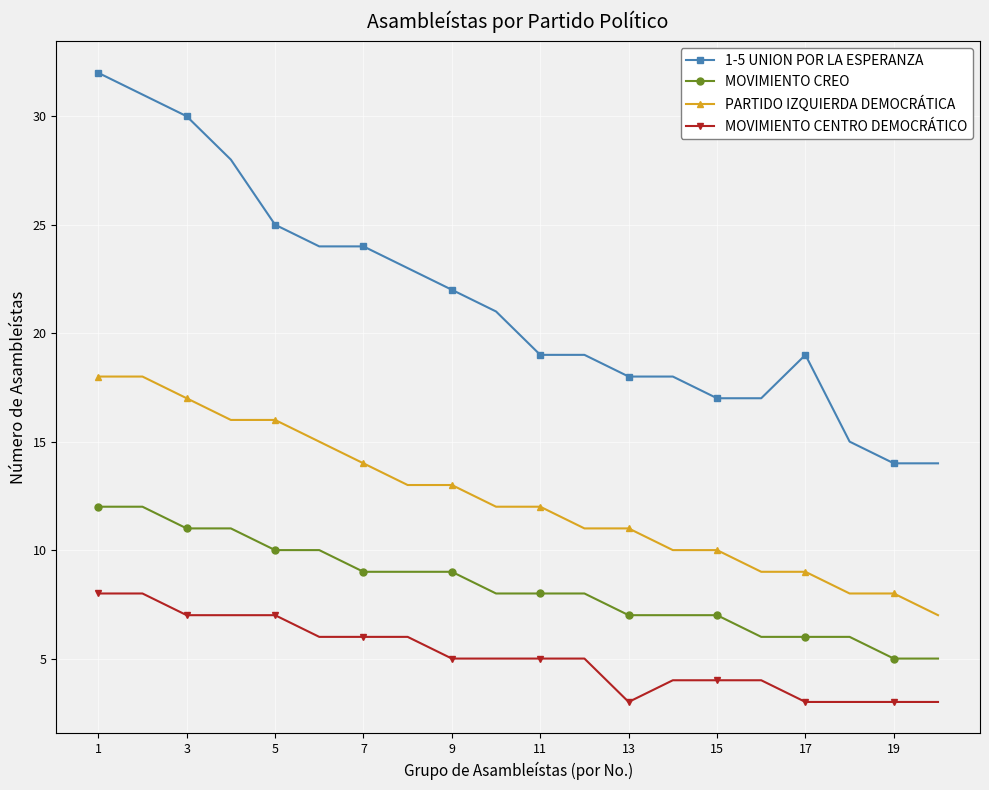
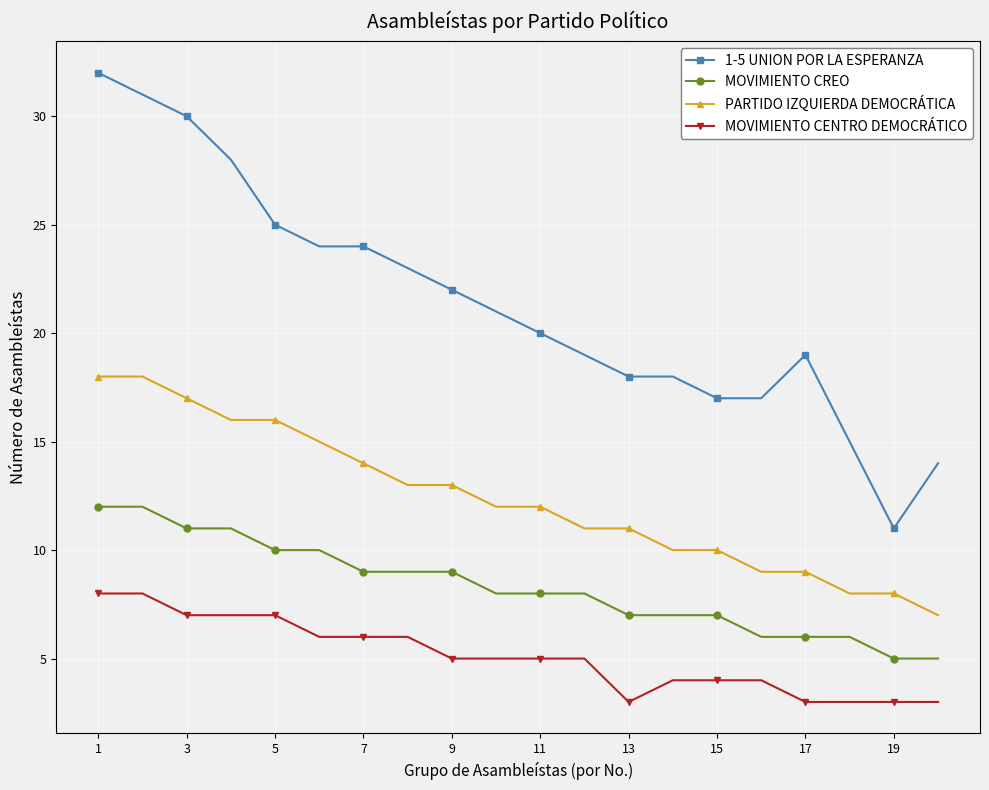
  {
    "1-5 UNION POR LA ESPERANZA": {
      "1": 32,
      "3": 30,
      "5": 25,
      "7": 24,
      "9": 22,
-     "11": 19,
+     "11": 20,
      "13": 18,
      "15": 17,
      "17": 19,
-     "19": 14
+     "19": 11
    },
    "MOVIMIENTO CREO": {
      "1": 12,
      "3": 11,
      "5": 10,
      "7": 9,
      "9": 9,
      "11": 8,
      "13": 7,
      "15": 7,
      "17": 6,
      "19": 5
    },
    "PARTIDO IZQUIERDA DEMOCRÁTICA": {
      "1": 18,
      "3": 17,
      "5": 16,
      "7": 14,
      "9": 13,
      "11": 12,
      "13": 11,
      "15": 10,
      "17": 9,
      "19": 8
    },
    "MOVIMIENTO CENTRO DEMOCRÁTICO": {
      "1": 8,
      "3": 7,
      "5": 7,
      "7": 6,
      "9": 5,
      "11": 5,
      "13": 3,
      "15": 4,
      "17": 3,
      "19": 3
    }
  }
